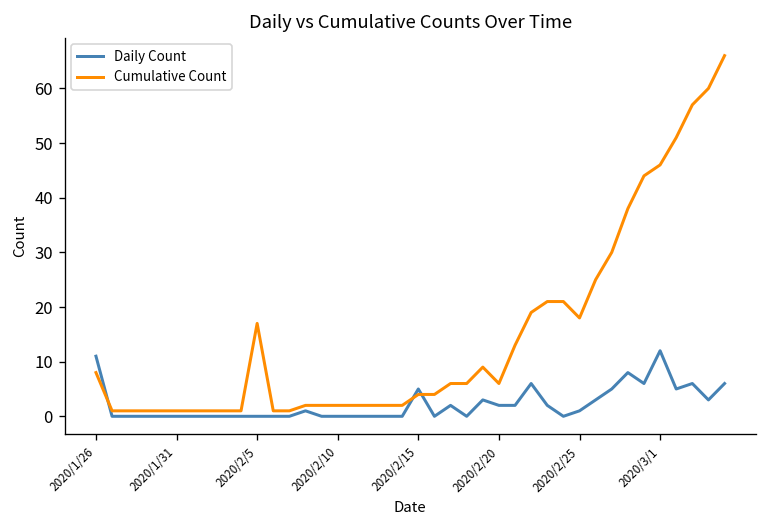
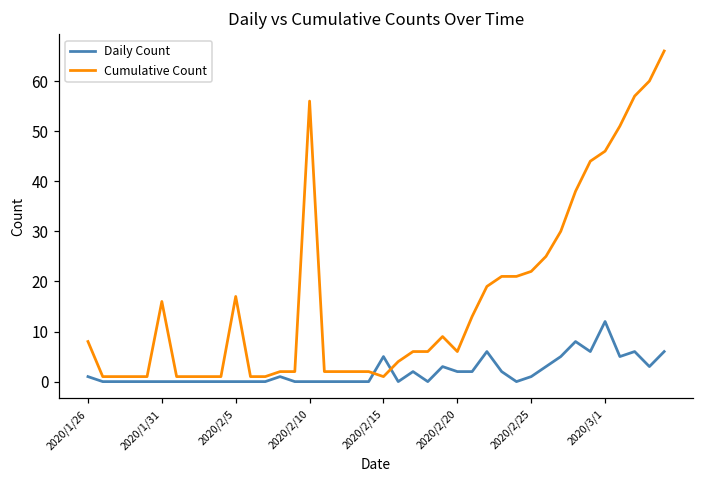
  {
    "Daily Count": {
-     "2020/1/26": 11,
+     "2020/1/26": 1,
      "2020/1/31": 0,
      "2020/2/5": 0,
      "2020/2/10": 0,
      "2020/2/15": 5,
      "2020/2/20": 2,
      "2020/2/25": 1,
      "2020/3/1": 12
    },
    "Cumulative Count": {
      "2020/1/26": 8,
-     "2020/1/31": 1,
+     "2020/1/31": 16,
      "2020/2/5": 17,
-     "2020/2/10": 2,
-     "2020/2/15": 4,
+     "2020/2/10": 56,
+     "2020/2/15": 1,
      "2020/2/20": 6,
-     "2020/2/25": 18,
+     "2020/2/25": 22,
      "2020/3/1": 46
    }
  }
